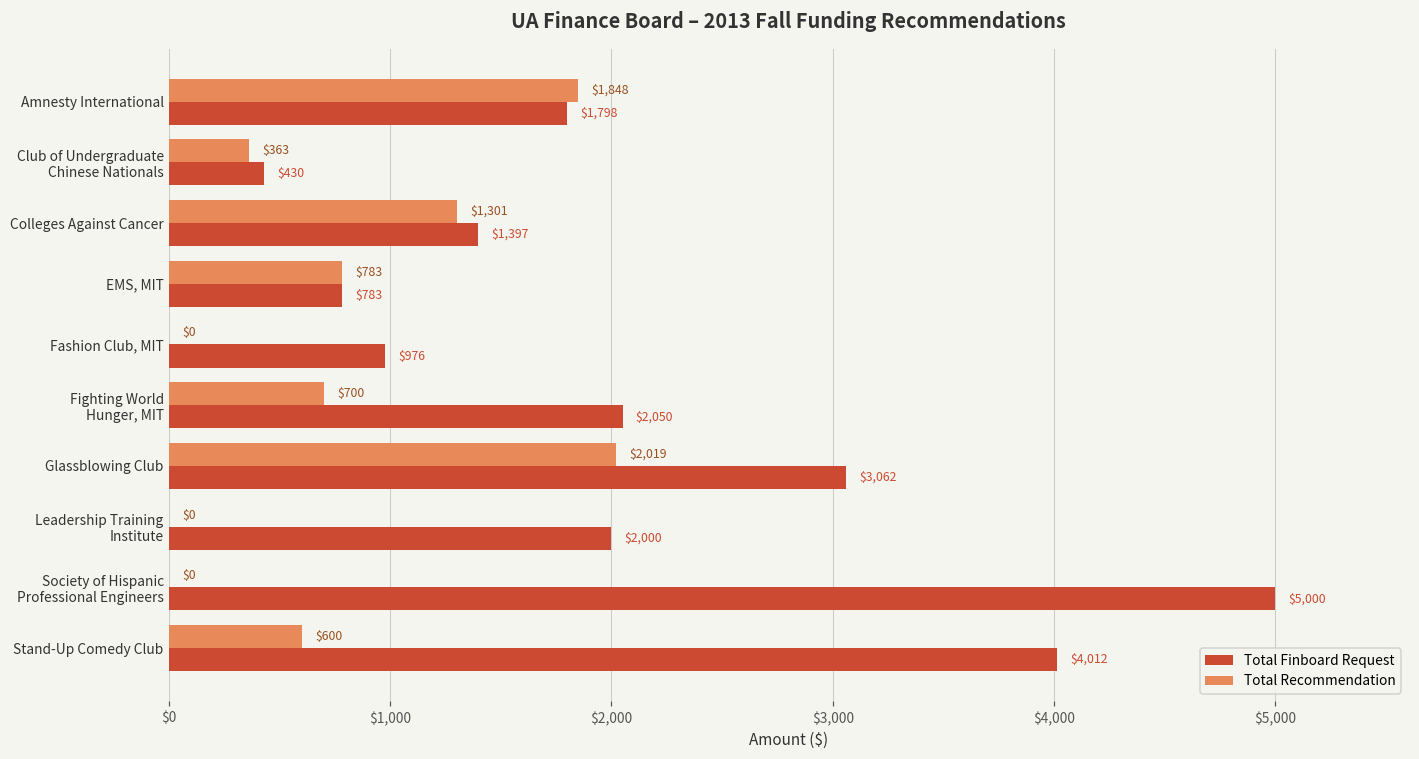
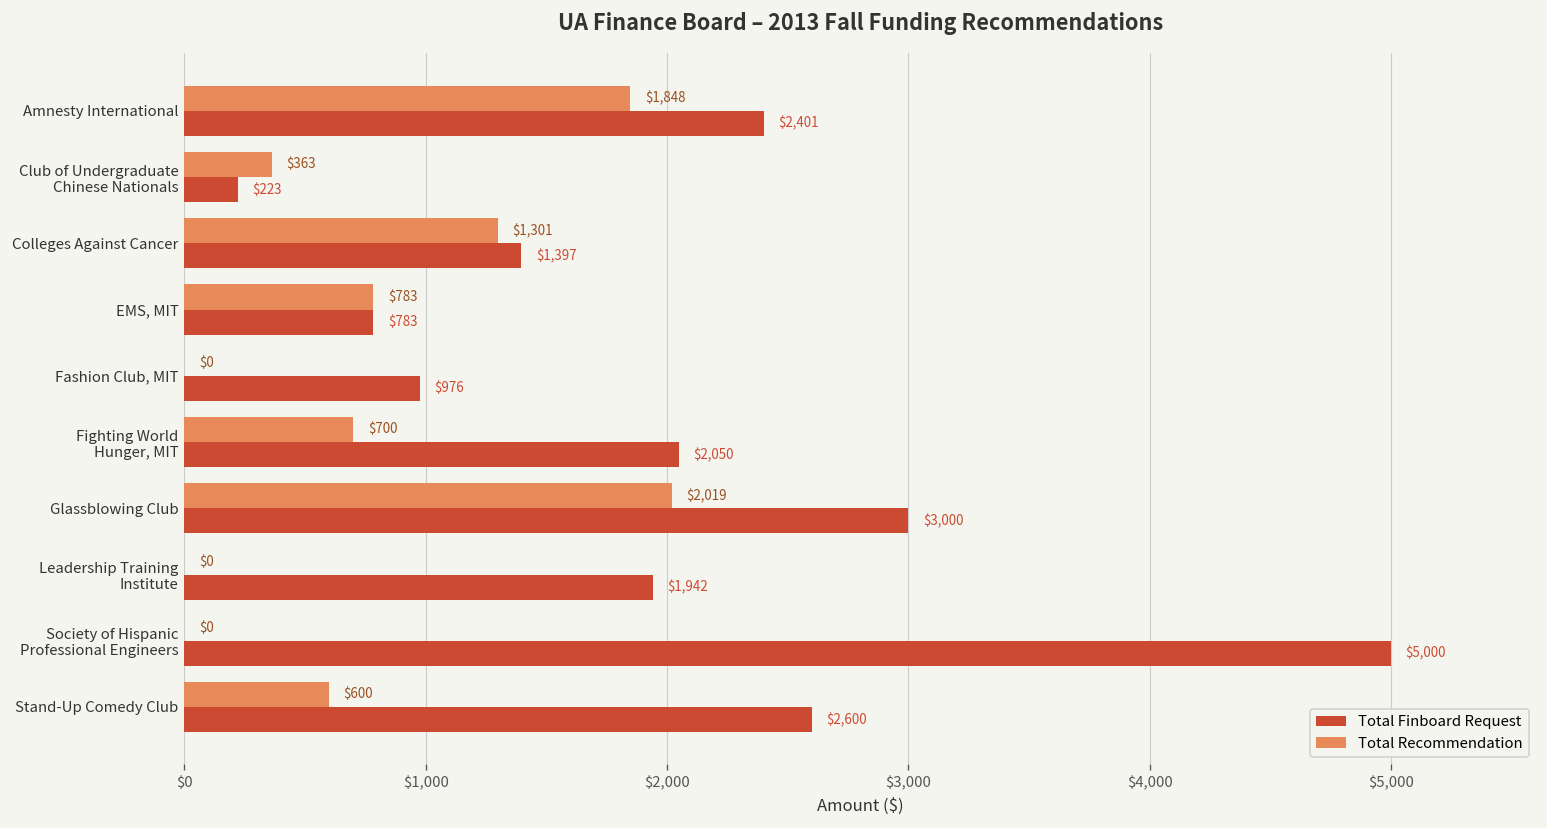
  {
    "Total Finboard Request": {
-     "Amnesty International": "$1,798",
-     "Club of Undergraduate Chinese Nationals": "$430",
+     "Amnesty International": "$2,401",
+     "Club of Undergraduate Chinese Nationals": "$223",
      "Colleges Against Cancer": "$1,397",
      "EMS, MIT": "$783",
      "Fashion Club, MIT": "$976",
      "Fighting World Hunger, MIT": "$2,050",
-     "Glassblowing Club": "$3,062",
-     "Leadership Training Institute": "$2,000",
+     "Glassblowing Club": "$3,000",
+     "Leadership Training Institute": "$1,942",
      "Society of Hispanic Professional Engineers": "$5,000",
-     "Stand-Up Comedy Club": "$4,012"
+     "Stand-Up Comedy Club": "$2,600"
    },
    "Total Recommendation": {
      "Amnesty International": "$1,848",
      "Club of Undergraduate Chinese Nationals": "$363",
      "Colleges Against Cancer": "$1,301",
      "EMS, MIT": "$783",
      "Fashion Club, MIT": "$0",
      "Fighting World Hunger, MIT": "$700",
      "Glassblowing Club": "$2,019",
      "Leadership Training Institute": "$0",
      "Society of Hispanic Professional Engineers": "$0",
      "Stand-Up Comedy Club": "$600"
    }
  }
